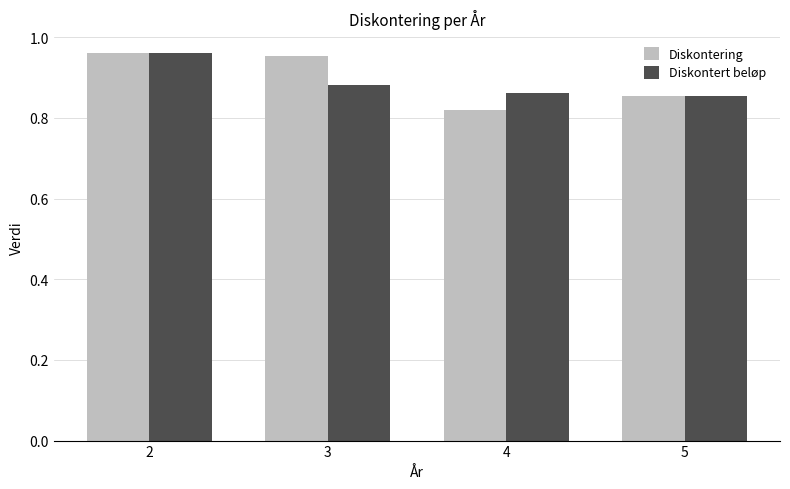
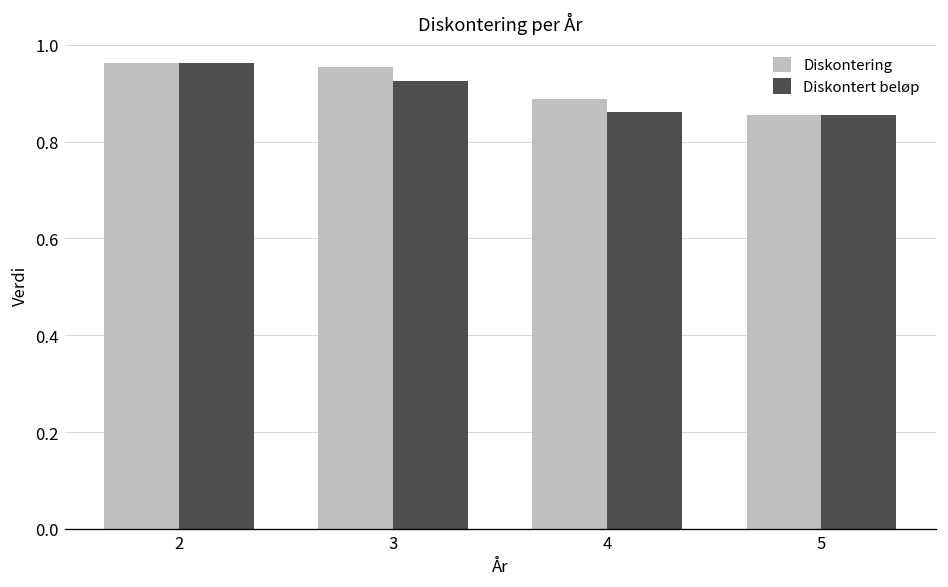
  {
    "Diskontering": {
      "2": 0.96,
      "3": 0.95,
-     "4": 0.82,
+     "4": 0.89,
      "5": 0.85
    },
    "Diskontert beløp": {
      "2": 0.96,
-     "3": 0.88,
+     "3": 0.92,
      "4": 0.86,
      "5": 0.85
    }
  }
